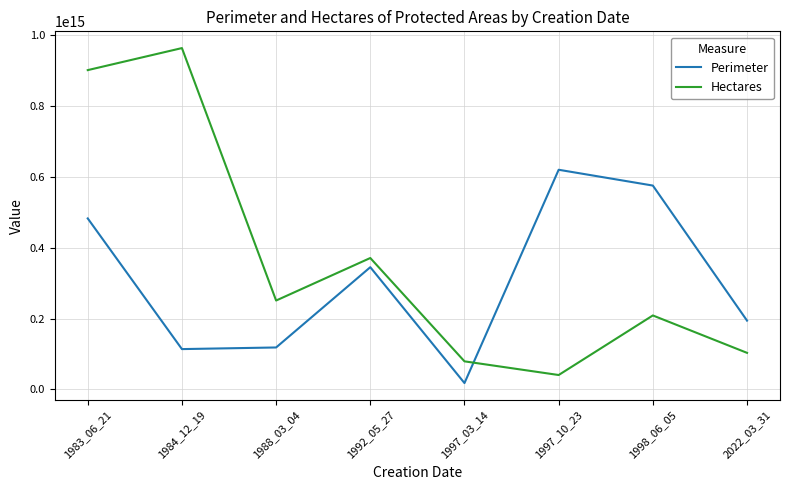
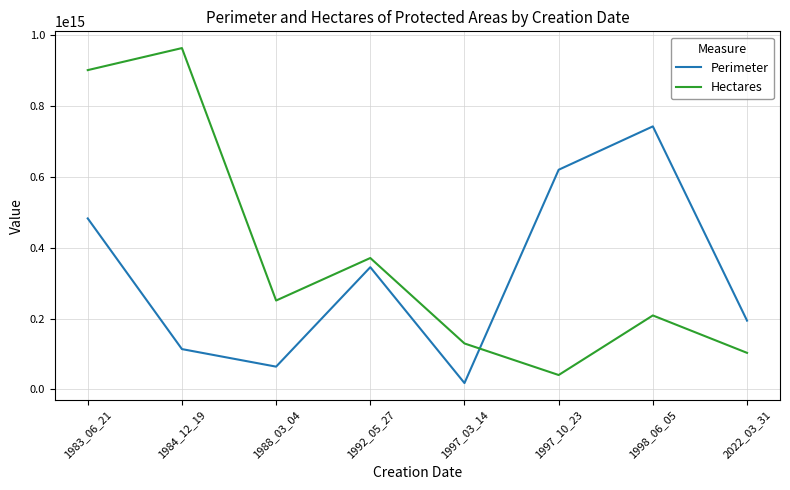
  {
    "Perimeter": {
      "1983_06_21": 480000000000000,
      "1984_12_19": 110000000000000,
-     "1988_03_04": 120000000000000,
+     "1988_03_04": 60000000000000,
      "1992_05_27": 350000000000000,
      "1997_03_14": 20000000000000,
      "1997_10_23": 620000000000000,
-     "1998_06_05": 580000000000000,
+     "1998_06_05": 740000000000000,
      "2022_03_31": 190000000000000
    },
    "Hectares": {
      "1983_06_21": 900000000000000,
      "1984_12_19": 960000000000000,
      "1988_03_04": 250000000000000,
      "1992_05_27": 370000000000000,
-     "1997_03_14": 80000000000000,
+     "1997_03_14": 130000000000000,
      "1997_10_23": 40000000000000,
      "1998_06_05": 210000000000000,
      "2022_03_31": 100000000000000
    }
  }
